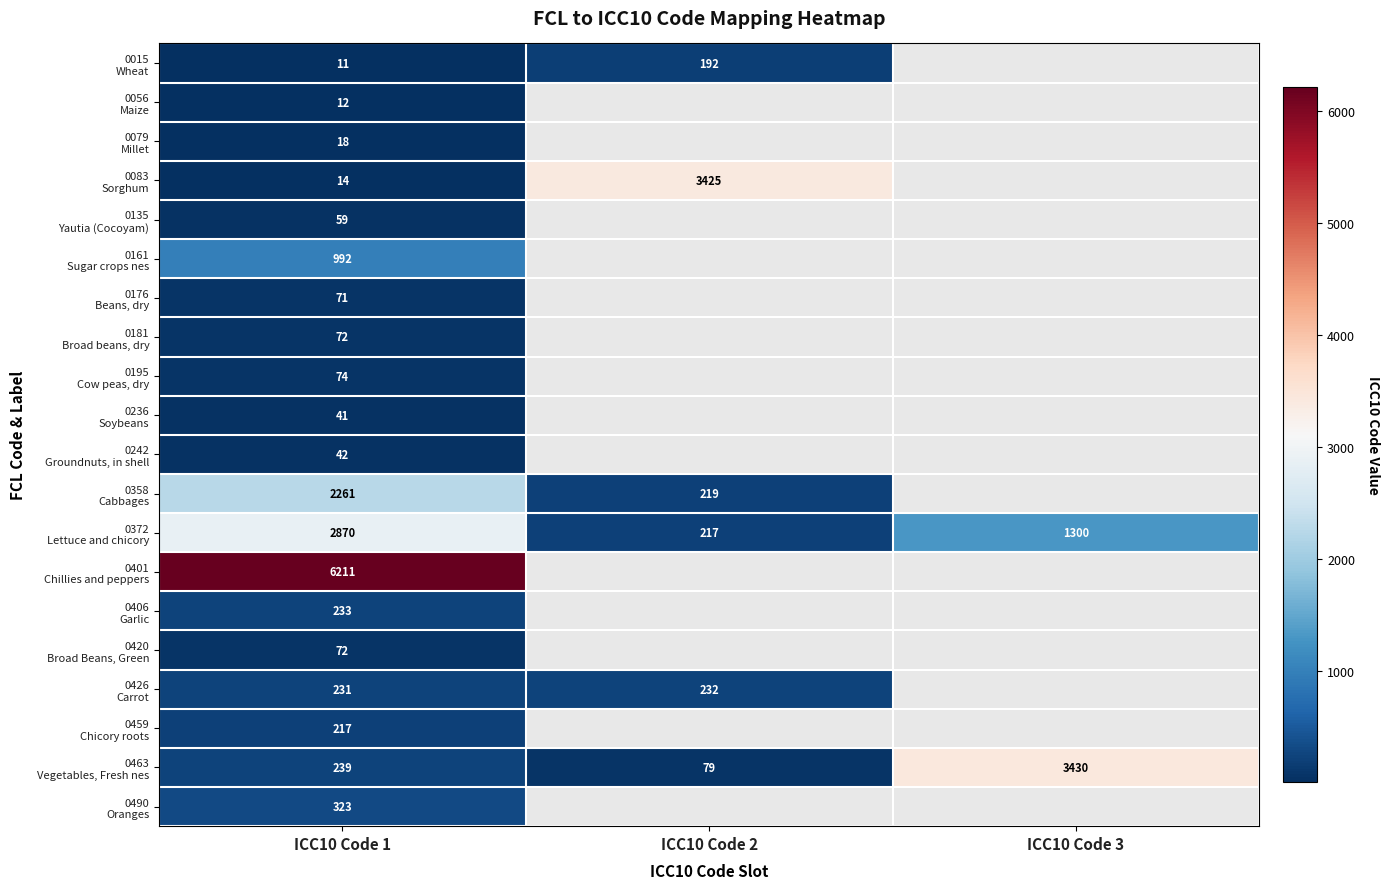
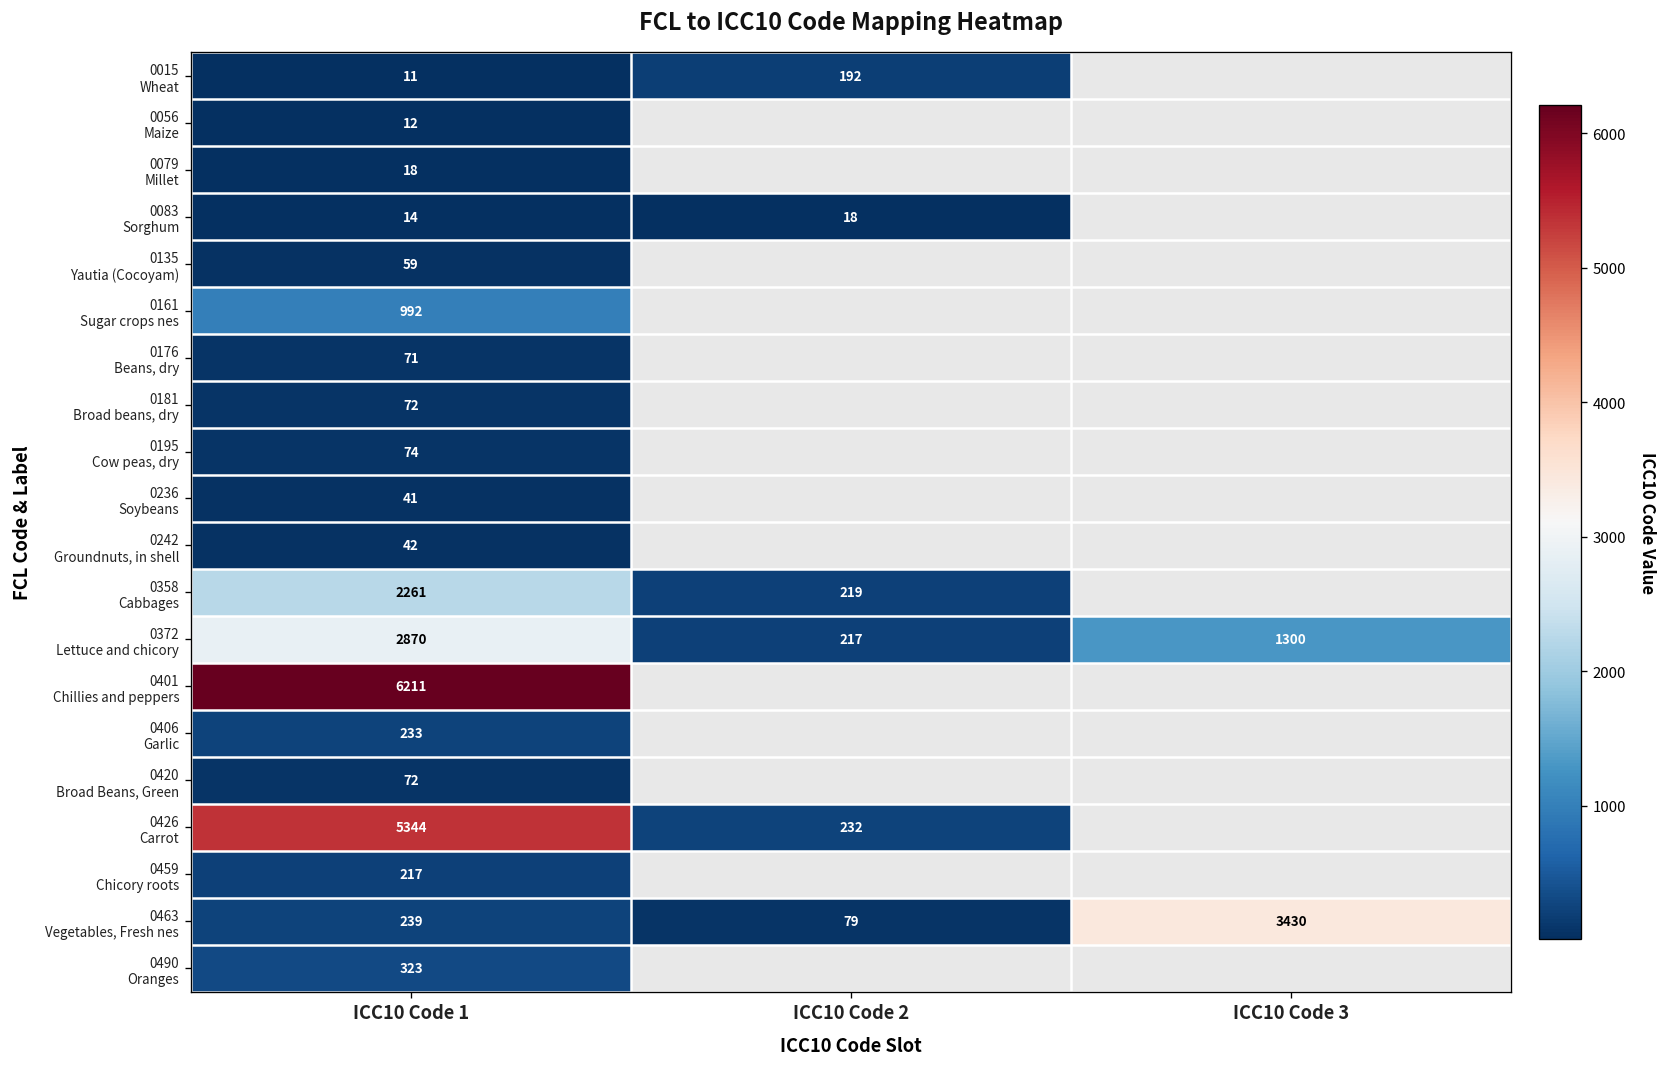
  {
    "0015 Wheat": {
      "ICC10 Code 1": 11,
      "ICC10 Code 2": 192
    },
    "0056 Maize": {
      "ICC10 Code 1": 12
    },
    "0079 Millet": {
      "ICC10 Code 1": 18
    },
    "0083 Sorghum": {
      "ICC10 Code 1": 14,
-     "ICC10 Code 2": 3425
+     "ICC10 Code 2": 18
    },
    "0135 Yautia (Cocoyam)": {
      "ICC10 Code 1": 59
    },
    "0161 Sugar crops nes": {
      "ICC10 Code 1": 992
    },
    "0176 Beans, dry": {
      "ICC10 Code 1": 71
    },
    "0181 Broad beans, dry": {
      "ICC10 Code 1": 72
    },
    "0195 Cow peas, dry": {
      "ICC10 Code 1": 74
    },
    "0236 Soybeans": {
      "ICC10 Code 1": 41
    },
    "0242 Groundnuts, in shell": {
      "ICC10 Code 1": 42
    },
    "0358 Cabbages": {
      "ICC10 Code 1": 2261,
      "ICC10 Code 2": 219
    },
    "0372 Lettuce and chicory": {
      "ICC10 Code 1": 2870,
      "ICC10 Code 2": 217,
      "ICC10 Code 3": 1300
    },
    "0401 Chillies and peppers": {
      "ICC10 Code 1": 6211
    },
    "0406 Garlic": {
      "ICC10 Code 1": 233
    },
    "0420 Broad Beans, Green": {
      "ICC10 Code 1": 72
    },
    "0426 Carrot": {
-     "ICC10 Code 1": 231,
+     "ICC10 Code 1": 5344,
      "ICC10 Code 2": 232
    },
    "0459 Chicory roots": {
      "ICC10 Code 1": 217
    },
    "0463 Vegetables, Fresh nes": {
      "ICC10 Code 1": 239,
      "ICC10 Code 2": 79,
      "ICC10 Code 3": 3430
    },
    "0490 Oranges": {
      "ICC10 Code 1": 323
    }
  }
